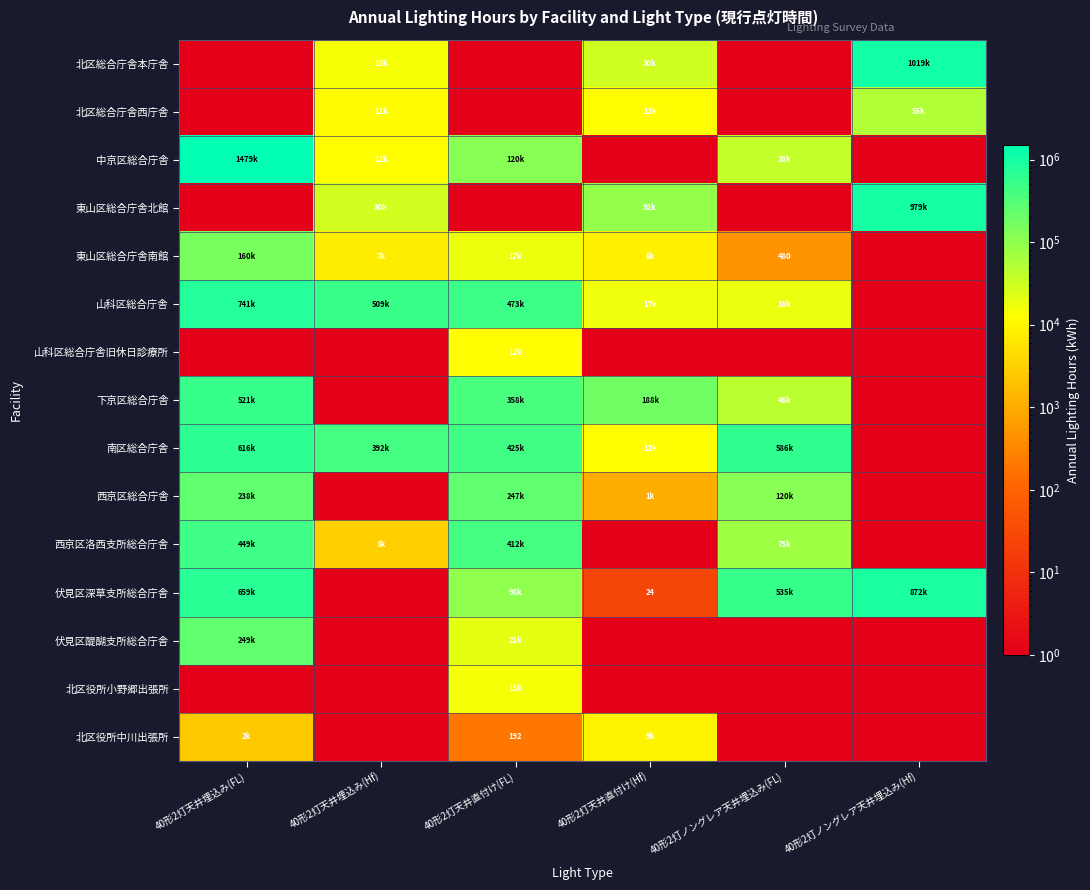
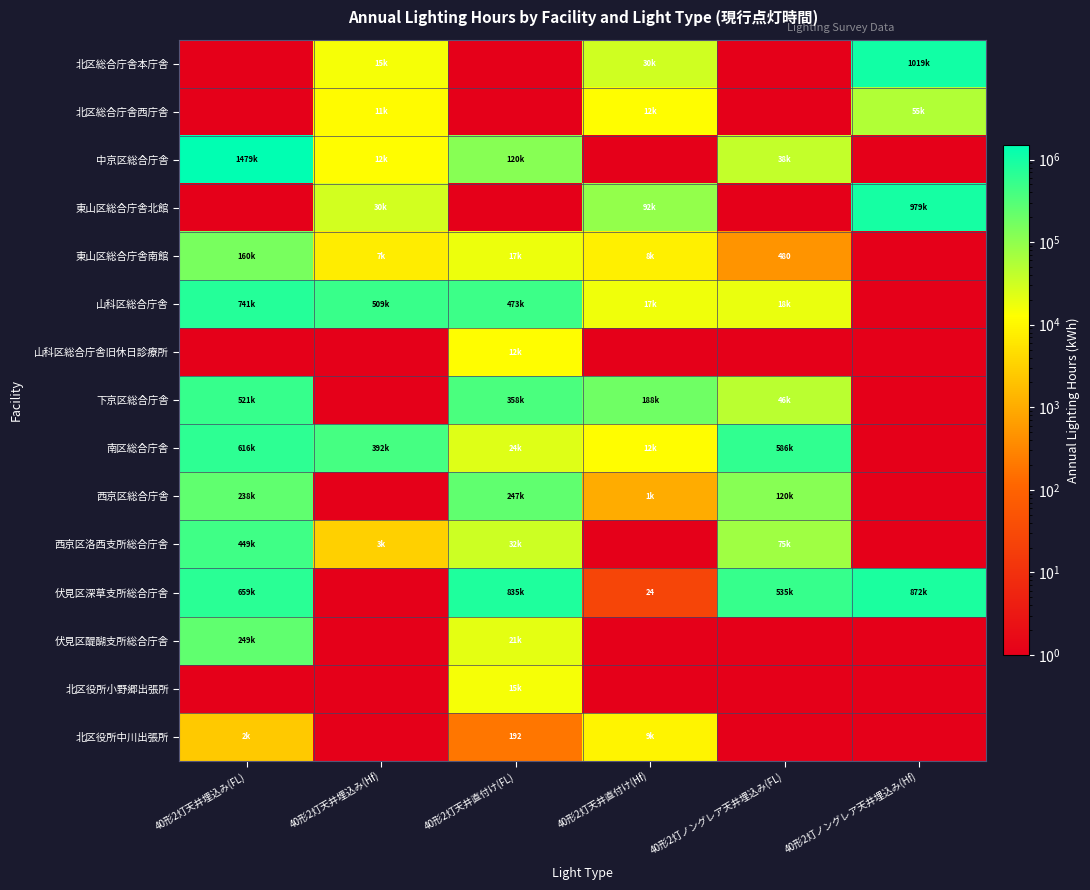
  {
    "北区総合庁舎本庁舎": {
      "40形2灯天井埋込み(Hf)": "15k",
      "40形2灯天井直付け(Hf)": "30k",
      "40形2灯ノングレア天井埋込み(Hf)": "1019k"
    },
    "北区総合庁舎西庁舎": {
      "40形2灯天井埋込み(Hf)": "11k",
      "40形2灯天井直付け(Hf)": "12k",
      "40形2灯ノングレア天井埋込み(Hf)": "55k"
    },
    "中京区総合庁舎": {
      "40形2灯天井埋込み(FL)": "1479k",
      "40形2灯天井埋込み(Hf)": "12k",
      "40形2灯天井直付け(FL)": "120k",
      "40形2灯ノングレア天井埋込み(FL)": "38k"
    },
    "東山区総合庁舎北館": {
      "40形2灯天井埋込み(Hf)": "30k",
      "40形2灯天井直付け(Hf)": "92k",
      "40形2灯ノングレア天井埋込み(Hf)": "979k"
    },
    "東山区総合庁舎南館": {
      "40形2灯天井埋込み(FL)": "160k",
      "40形2灯天井埋込み(Hf)": "7k",
      "40形2灯天井直付け(FL)": "17k",
      "40形2灯天井直付け(Hf)": "8k",
      "40形2灯ノングレア天井埋込み(FL)": "480"
    },
    "山科区総合庁舎": {
      "40形2灯天井埋込み(FL)": "741k",
      "40形2灯天井埋込み(Hf)": "509k",
      "40形2灯天井直付け(FL)": "473k",
      "40形2灯天井直付け(Hf)": "17k",
      "40形2灯ノングレア天井埋込み(FL)": "18k"
    },
    "山科区総合庁舎旧休日診療所": {
      "40形2灯天井直付け(FL)": "12k"
    },
    "下京区総合庁舎": {
      "40形2灯天井埋込み(FL)": "521k",
      "40形2灯天井直付け(FL)": "358k",
      "40形2灯天井直付け(Hf)": "188k",
      "40形2灯ノングレア天井埋込み(FL)": "46k"
    },
    "南区総合庁舎": {
      "40形2灯天井埋込み(FL)": "616k",
      "40形2灯天井埋込み(Hf)": "392k",
-     "40形2灯天井直付け(FL)": "425k",
+     "40形2灯天井直付け(FL)": "24k",
      "40形2灯天井直付け(Hf)": "12k",
      "40形2灯ノングレア天井埋込み(FL)": "586k"
    },
    "西京区総合庁舎": {
      "40形2灯天井埋込み(FL)": "238k",
      "40形2灯天井直付け(FL)": "247k",
      "40形2灯天井直付け(Hf)": "1k",
      "40形2灯ノングレア天井埋込み(FL)": "120k"
    },
    "西京区洛西支所総合庁舎": {
      "40形2灯天井埋込み(FL)": "449k",
      "40形2灯天井埋込み(Hf)": "3k",
-     "40形2灯天井直付け(FL)": "412k",
+     "40形2灯天井直付け(FL)": "32k",
      "40形2灯ノングレア天井埋込み(FL)": "75k"
    },
    "伏見区深草支所総合庁舎": {
      "40形2灯天井埋込み(FL)": "659k",
-     "40形2灯天井直付け(FL)": "98k",
+     "40形2灯天井直付け(FL)": "835k",
      "40形2灯天井直付け(Hf)": "24",
      "40形2灯ノングレア天井埋込み(FL)": "535k",
      "40形2灯ノングレア天井埋込み(Hf)": "872k"
    },
    "伏見区醍醐支所総合庁舎": {
      "40形2灯天井埋込み(FL)": "249k",
      "40形2灯天井直付け(FL)": "21k"
    },
    "北区役所小野郷出張所": {
      "40形2灯天井直付け(FL)": "15k"
    },
    "北区役所中川出張所": {
      "40形2灯天井埋込み(FL)": "2k",
      "40形2灯天井直付け(FL)": "192",
      "40形2灯天井直付け(Hf)": "9k"
    }
  }
